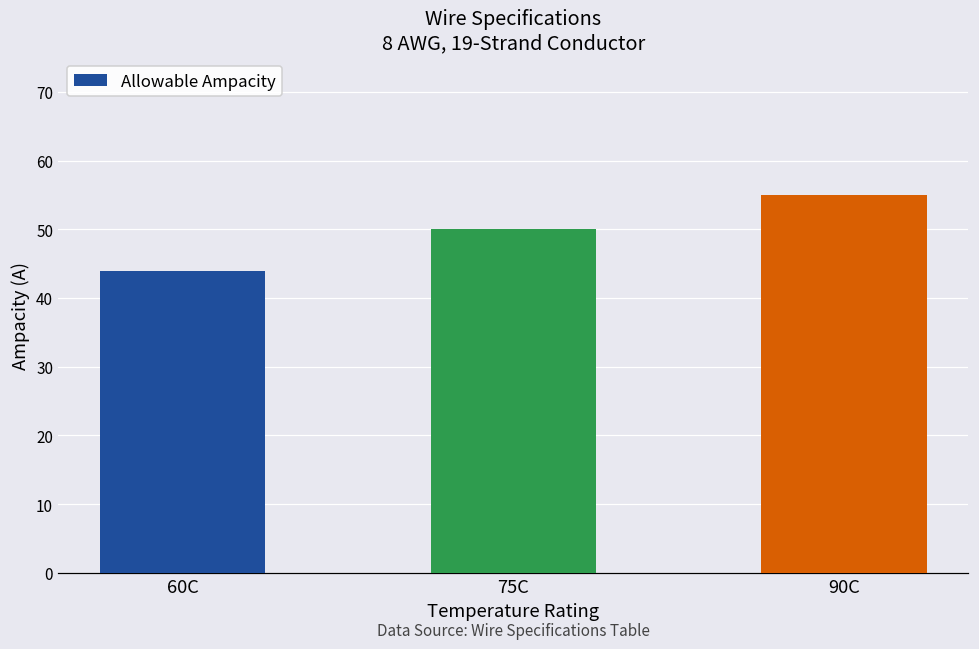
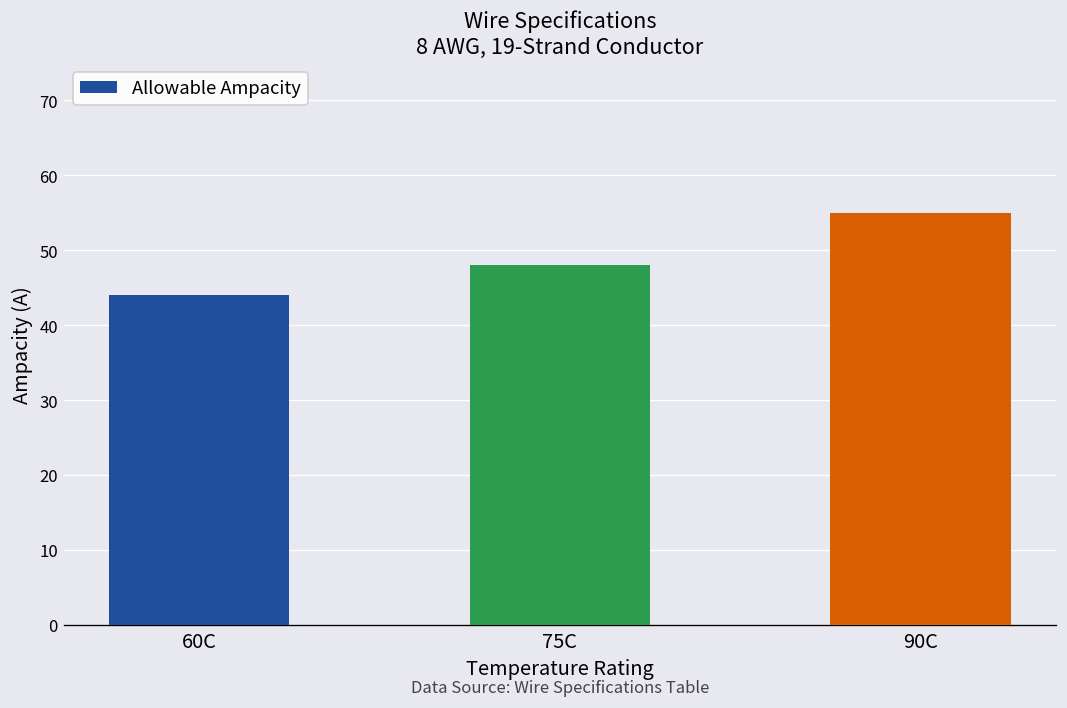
  {
    "60C": 44,
-   "75C": 50,
+   "75C": 48,
    "90C": 55
  }
